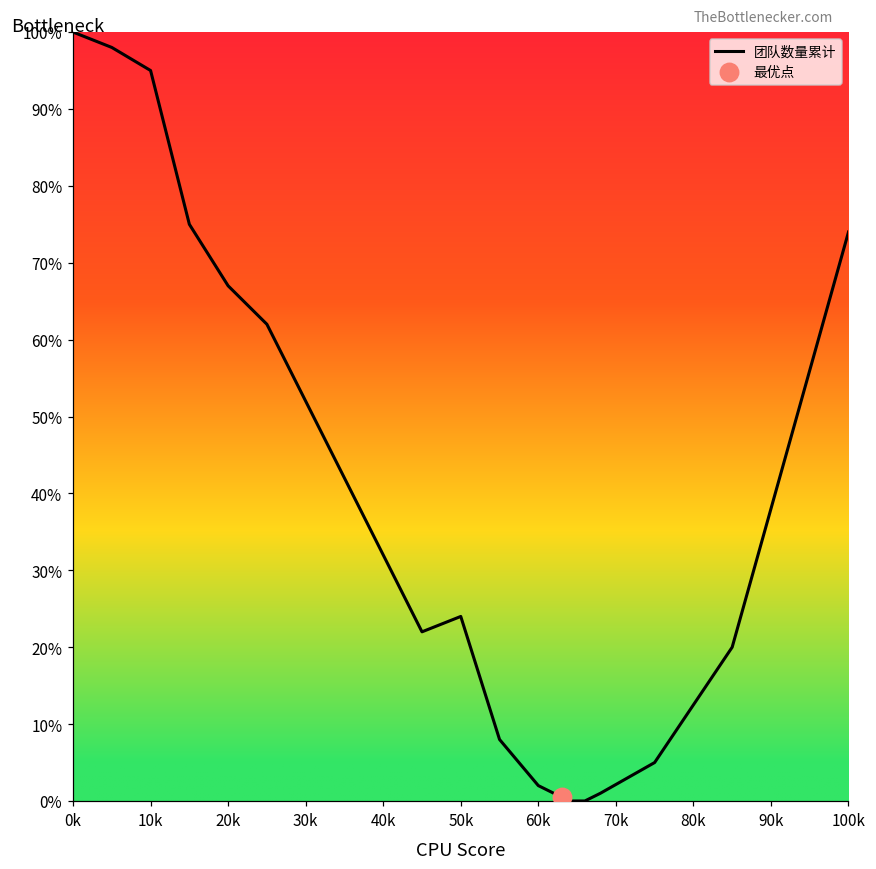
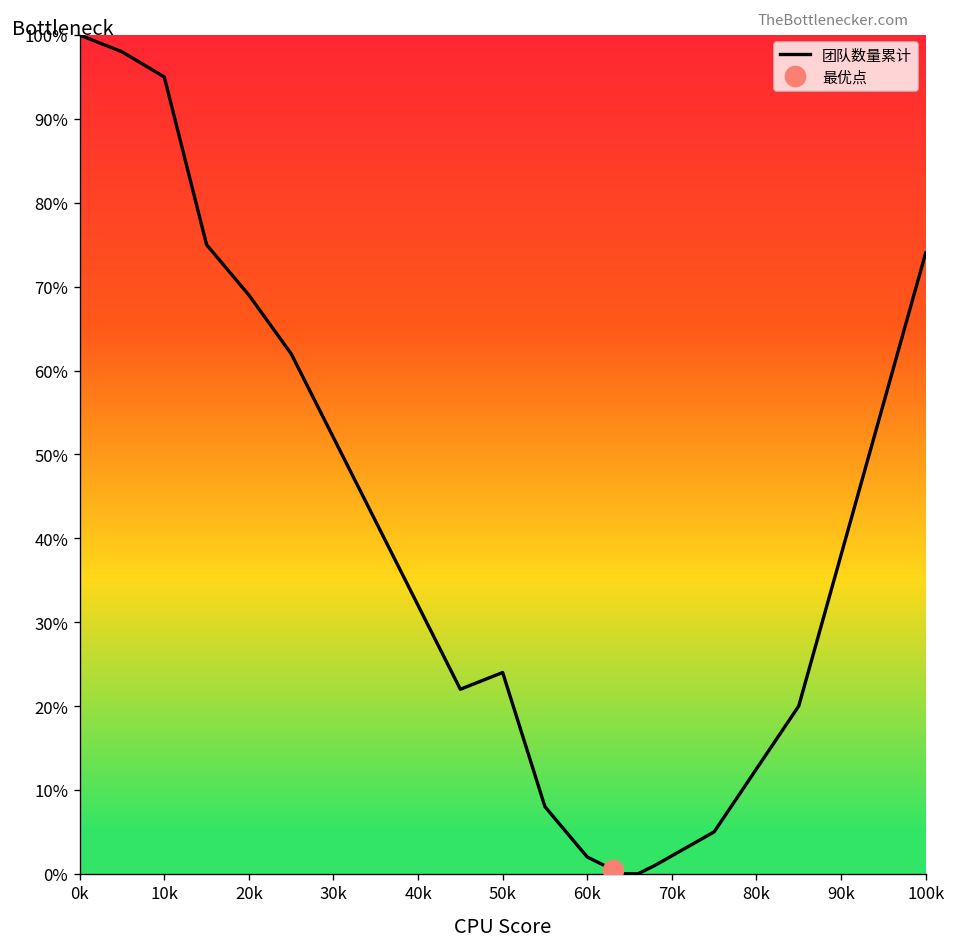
  {
    "团队数量累计": {
      "0k": "100%",
      "10k": "95%",
-     "20k": "67%",
+     "20k": "69%",
      "30k": "52%",
      "40k": "32%",
      "50k": "24%",
      "60k": "2%",
      "100k": "74%"
    }
  }
